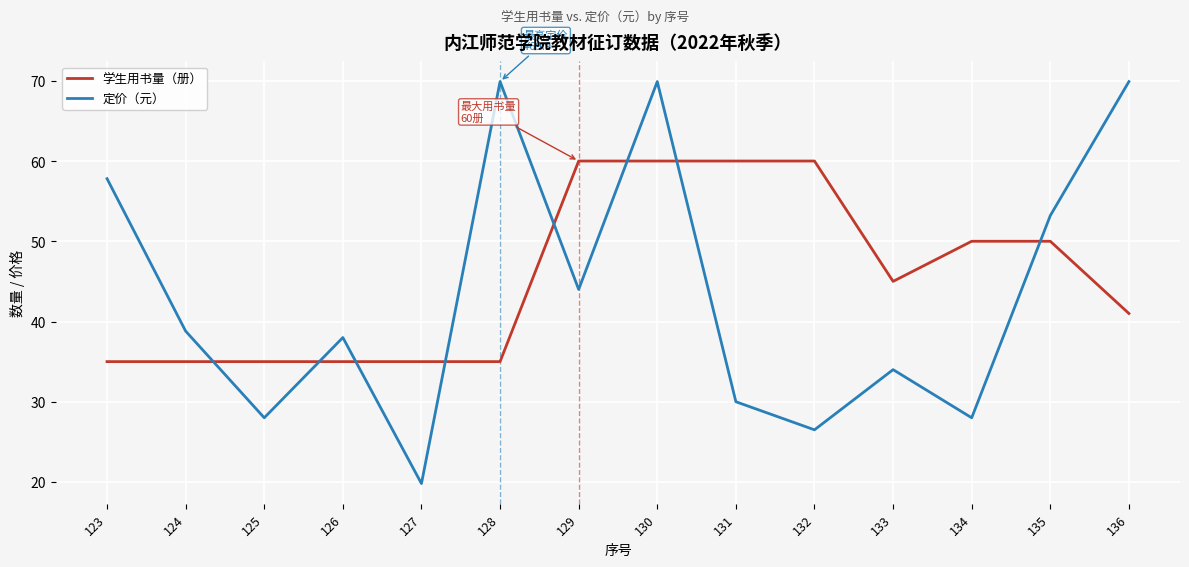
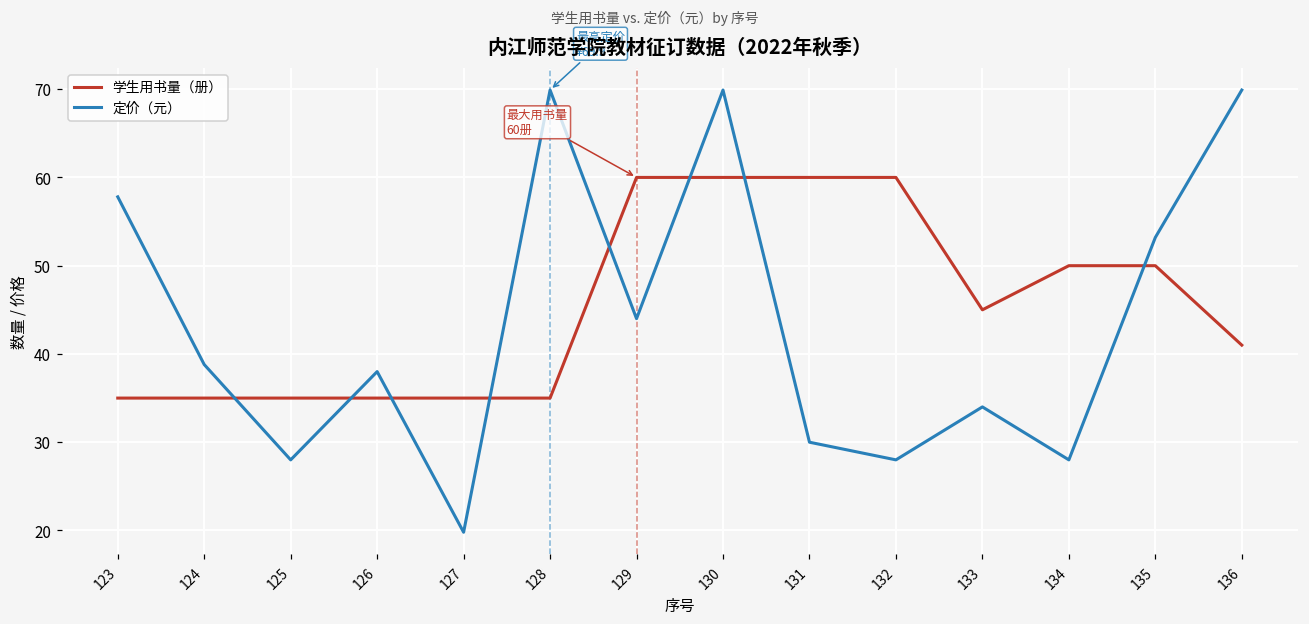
  {
    "学生用书量（册）": {
      "123": 35,
      "124": 35,
      "125": 35,
      "126": 35,
      "127": 35,
      "128": 35,
      "130": 60,
      "131": 60,
      "132": 60,
      "133": 45,
      "134": 50,
      "135": 50,
      "136": 41
    },
    "定价（元）": {
      "123": 58,
      "124": 39,
      "125": 28,
      "126": 38,
      "127": 20,
      "129": 44,
      "130": 70,
      "131": 30,
-     "132": 27,
+     "132": 28,
      "133": 34,
      "134": 28,
      "135": 53,
      "136": 70
    }
  }
